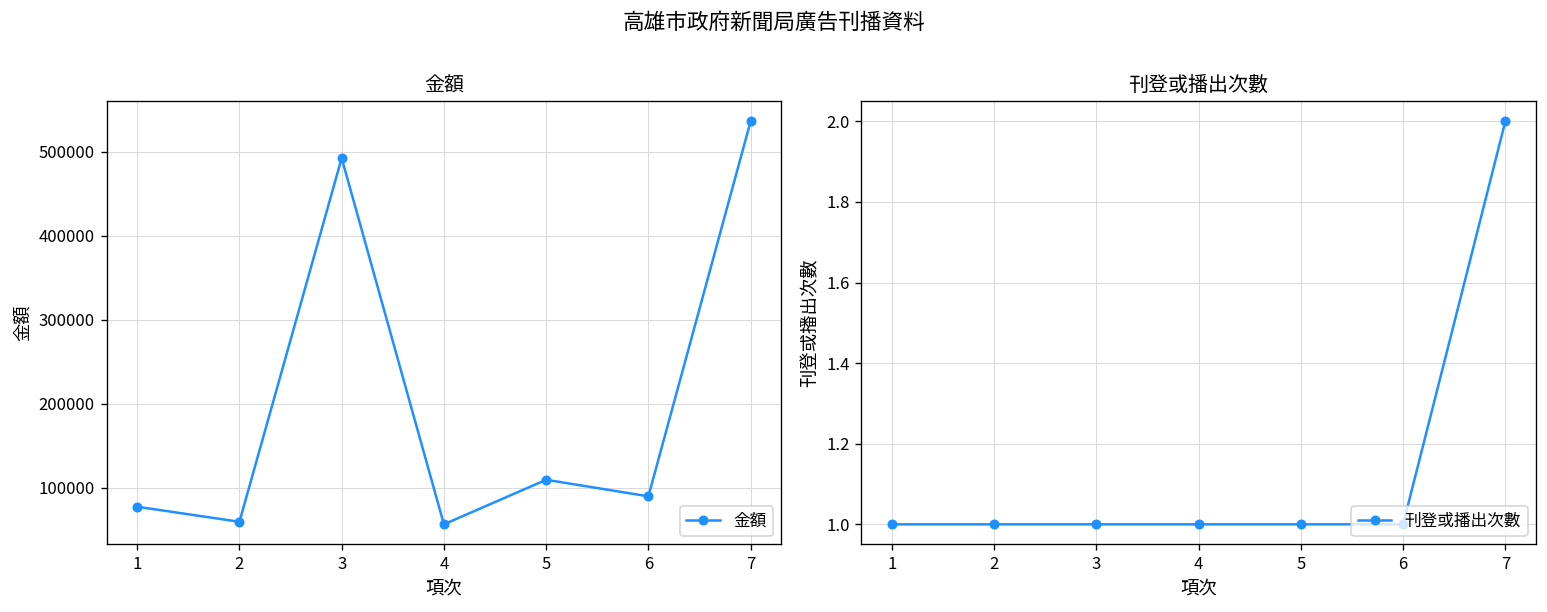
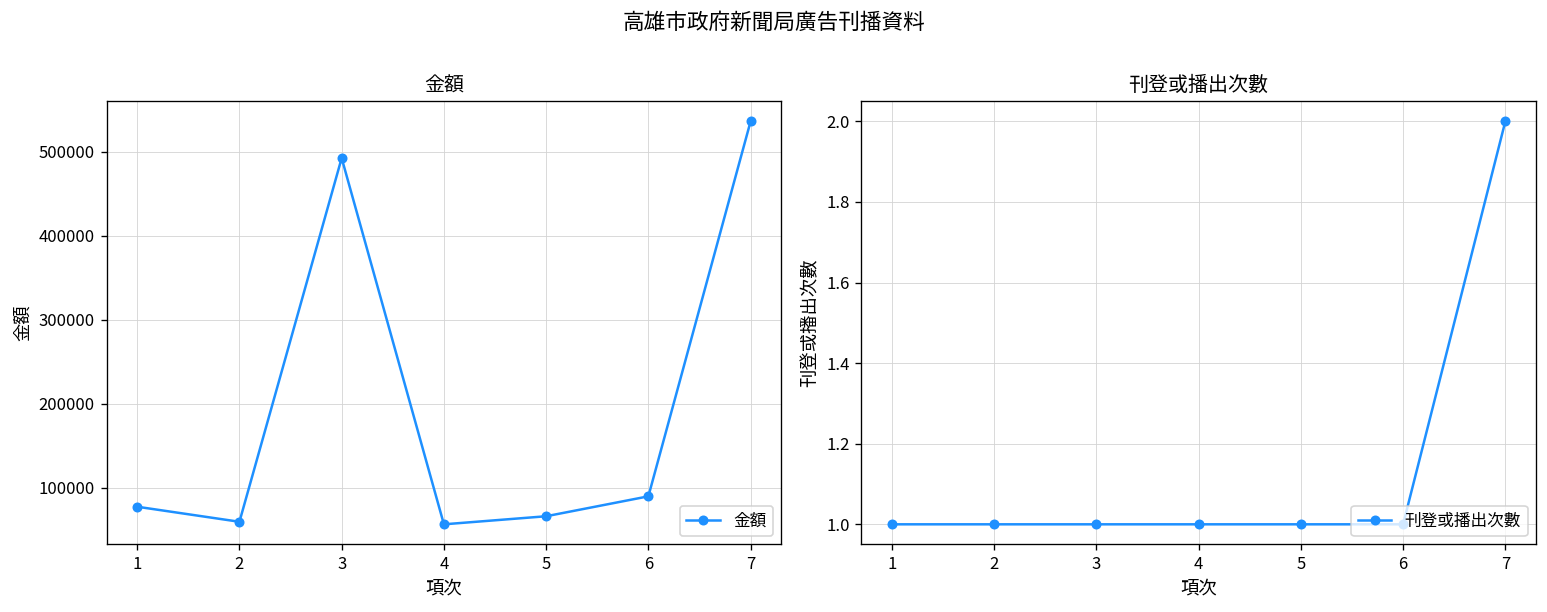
  {
    "金額": {
      "1": 80000,
      "2": 60000,
      "3": 490000,
      "4": 60000,
-     "5": 110000,
+     "5": 70000,
      "6": 90000,
      "7": 540000
    },
    "刊登或播出次數": {
      "1": 1.00,
      "2": 1.00,
      "3": 1.00,
      "4": 1.00,
      "5": 1.00,
      "7": 2.00
    }
  }
